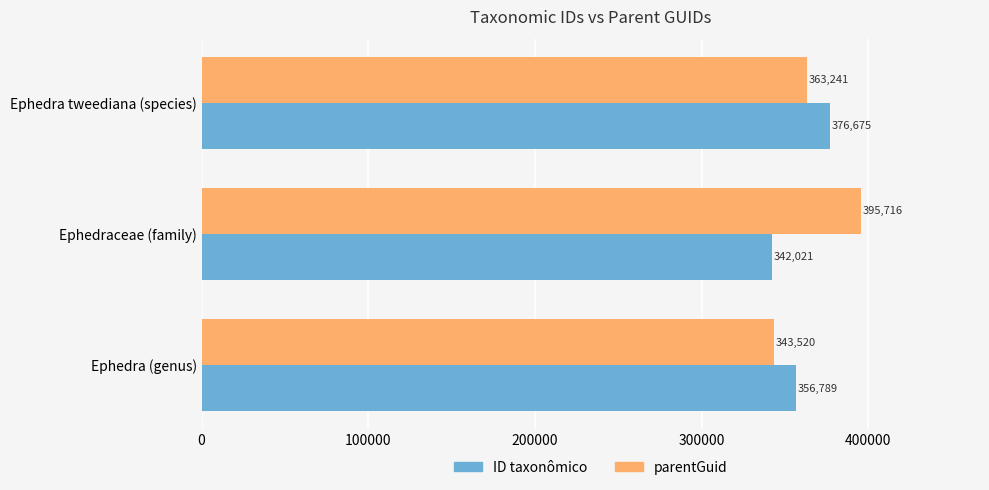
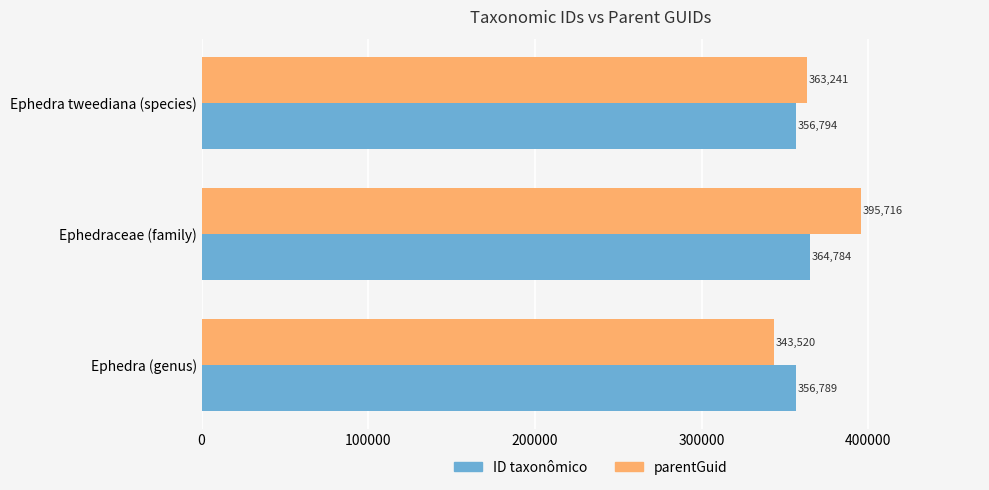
  {
    "ID taxonômico": {
-     "Ephedra tweediana (species)": "376,675",
-     "Ephedraceae (family)": "342,021",
+     "Ephedra tweediana (species)": "356,794",
+     "Ephedraceae (family)": "364,784",
      "Ephedra (genus)": "356,789"
    },
    "parentGuid": {
      "Ephedra tweediana (species)": "363,241",
      "Ephedraceae (family)": "395,716",
      "Ephedra (genus)": "343,520"
    }
  }
